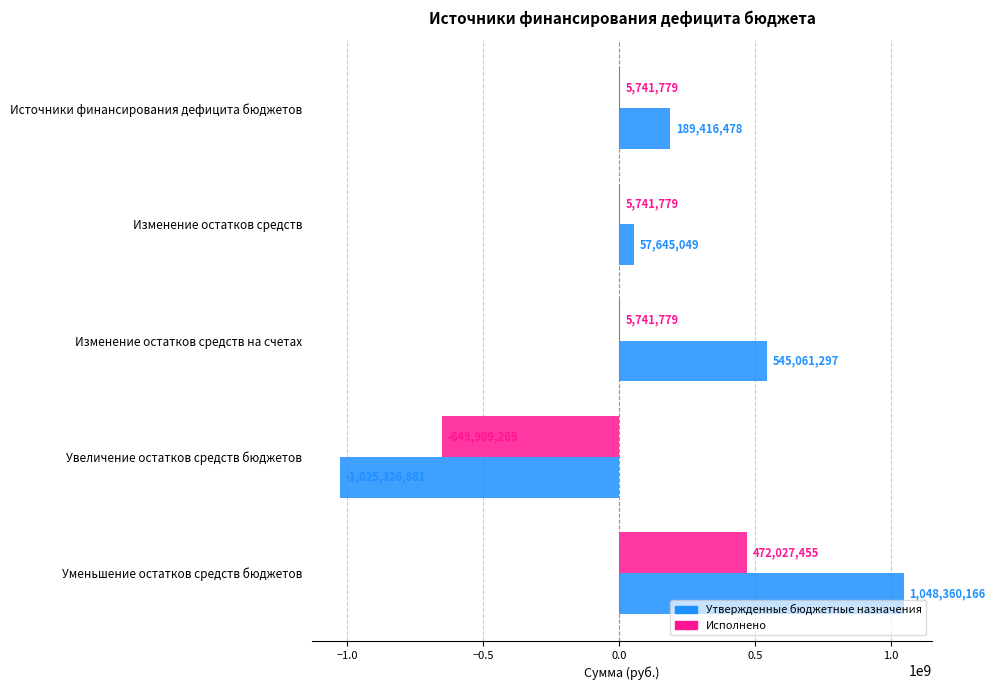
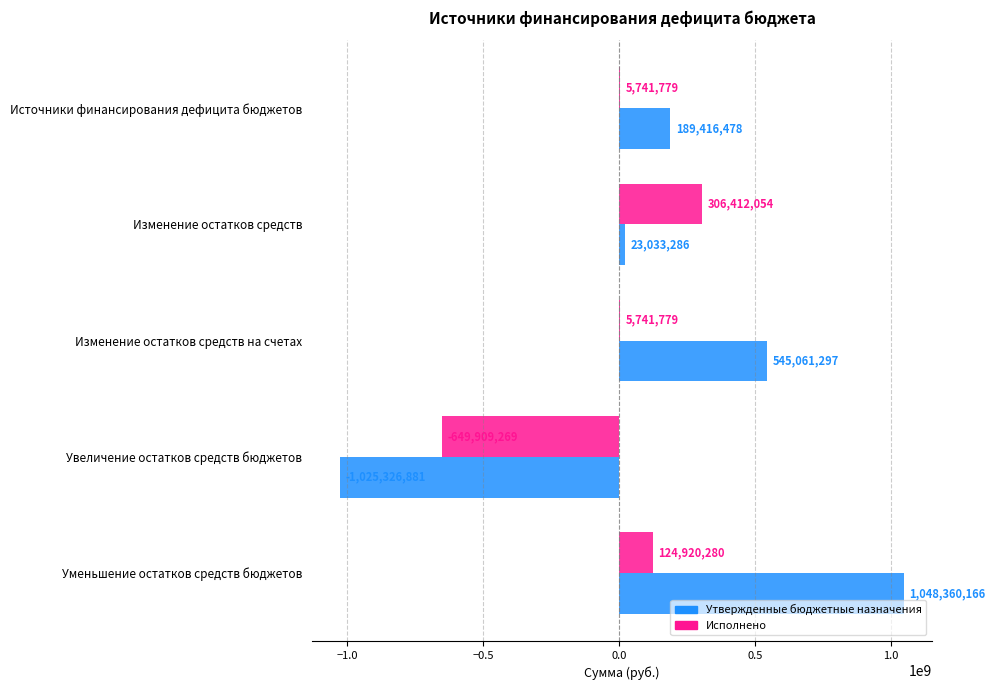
  {
    "Утвержденные бюджетные назначения": {
      "Источники финансирования дефицита бюджетов": "189,416,478",
-     "Изменение остатков средств": "57,645,049",
+     "Изменение остатков средств": "23,033,286",
      "Изменение остатков средств на счетах": "545,061,297"
    },
    "Исполнено": {
      "Источники финансирования дефицита бюджетов": "5,741,779",
-     "Изменение остатков средств": "5,741,779",
+     "Изменение остатков средств": "306,412,054",
      "Изменение остатков средств на счетах": "5,741,779",
-     "Уменьшение остатков средств бюджетов": "472,027,455"
+     "Уменьшение остатков средств бюджетов": "124,920,280"
    }
  }
